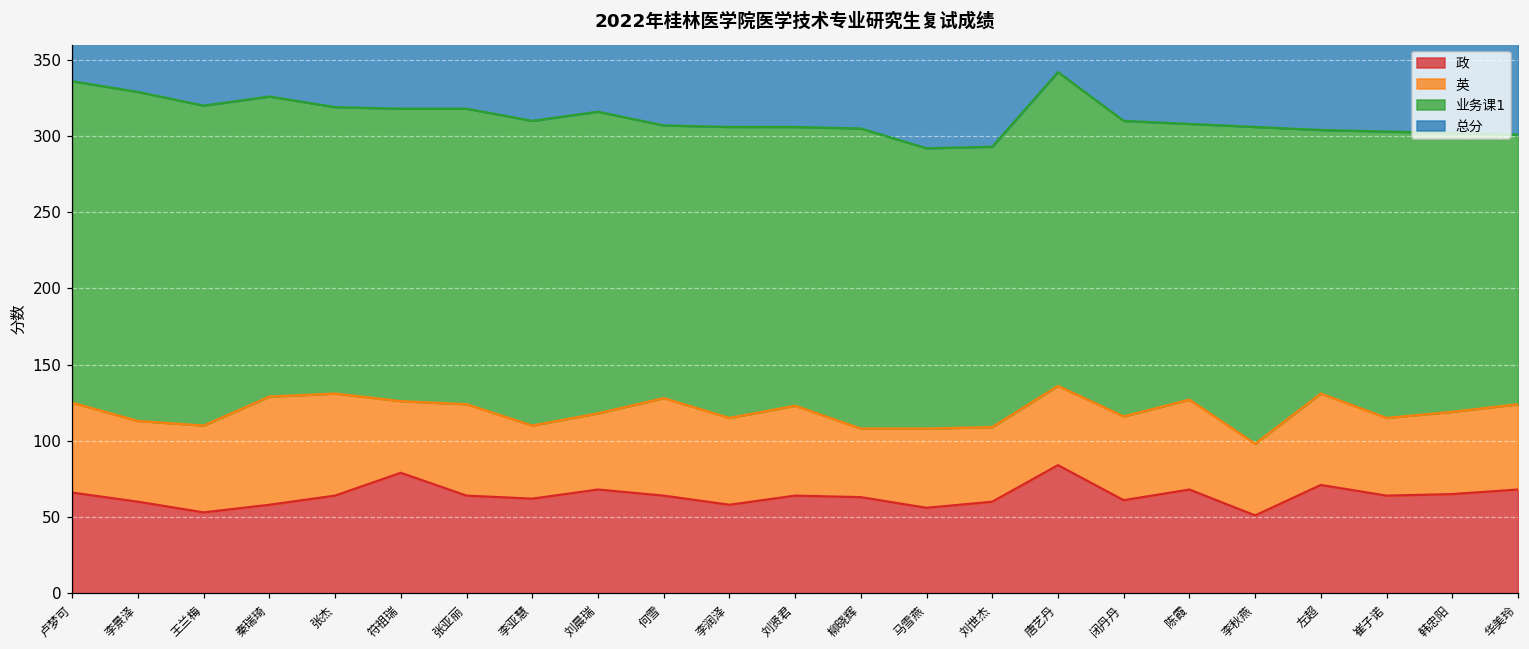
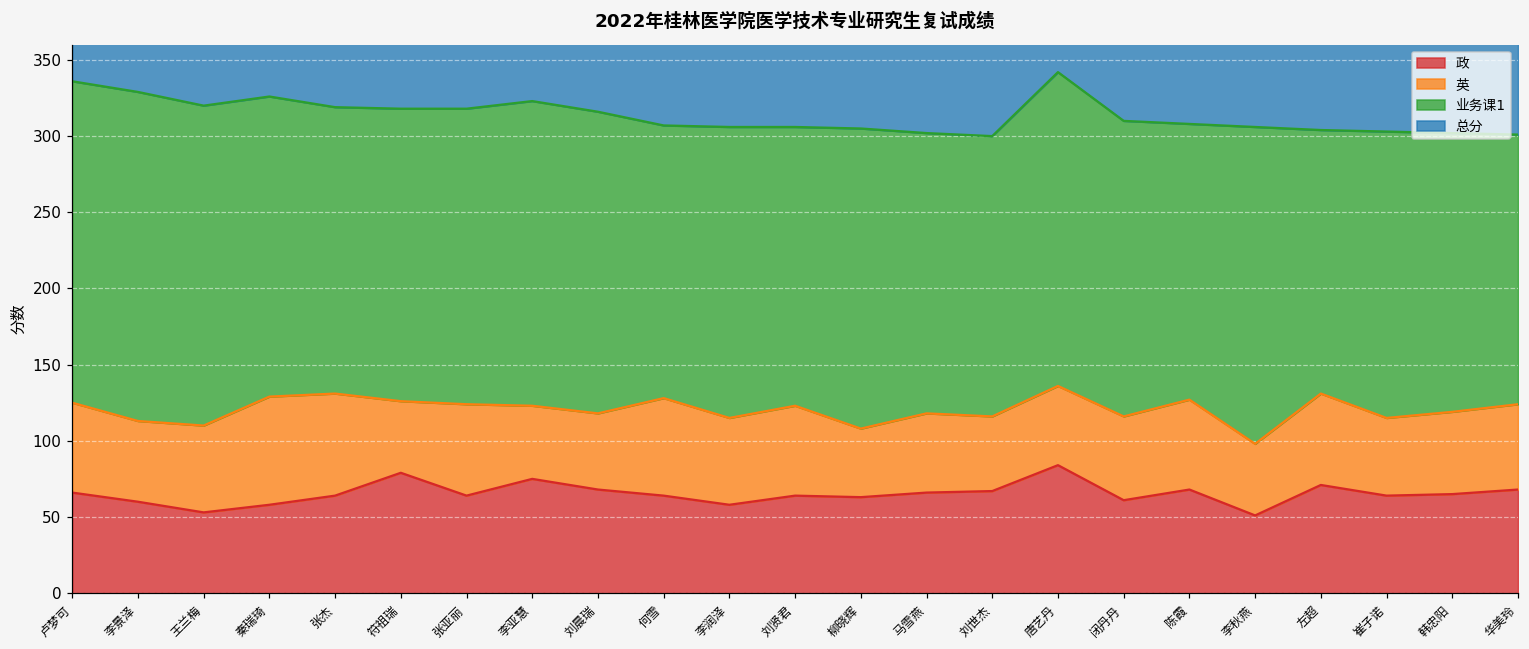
  {
    "政": {
      "卢梦可": 66,
      "李景泽": 60,
      "王兰梅": 53,
      "秦瑞琦": 58,
      "张杰": 64,
      "符祖瑞": 79,
      "张亚丽": 64,
-     "李亚慧": 62,
+     "李亚慧": 75,
      "刘晨瑞": 68,
      "何雪": 64,
      "李润泽": 58,
      "刘贤君": 64,
      "柳晓辉": 63,
-     "马雪燕": 56,
-     "刘世杰": 60,
+     "马雪燕": 66,
+     "刘世杰": 67,
      "唐艺丹": 84,
      "闭丹丹": 61,
      "陈霞": 68,
      "李秋燕": 51,
      "左超": 71,
      "崔子诺": 64,
      "韩忠阳": 65,
      "华美玲": 68
    },
    "英": {
      "卢梦可": 59,
      "李景泽": 53,
      "王兰梅": 57,
      "秦瑞琦": 71,
      "张杰": 67,
      "符祖瑞": 47,
      "张亚丽": 60,
      "李亚慧": 48,
      "刘晨瑞": 50,
      "何雪": 64,
      "李润泽": 57,
      "刘贤君": 59,
      "柳晓辉": 45,
      "马雪燕": 52,
      "刘世杰": 49,
      "唐艺丹": 52,
      "闭丹丹": 55,
      "陈霞": 59,
      "李秋燕": 47,
      "左超": 60,
      "崔子诺": 51,
      "韩忠阳": 54,
      "华美玲": 56
    },
    "业务课1": {
      "卢梦可": 211,
      "李景泽": 216,
      "王兰梅": 210,
      "秦瑞琦": 197,
      "张杰": 188,
      "符祖瑞": 192,
      "张亚丽": 194,
      "李亚慧": 200,
      "刘晨瑞": 198,
      "何雪": 179,
      "李润泽": 191,
      "刘贤君": 183,
      "柳晓辉": 197,
      "马雪燕": 184,
      "刘世杰": 184,
      "唐艺丹": 206,
      "闭丹丹": 194,
      "陈霞": 181,
      "李秋燕": 208,
      "左超": 173,
      "崔子诺": 188,
      "华美玲": 177
    }
  }
